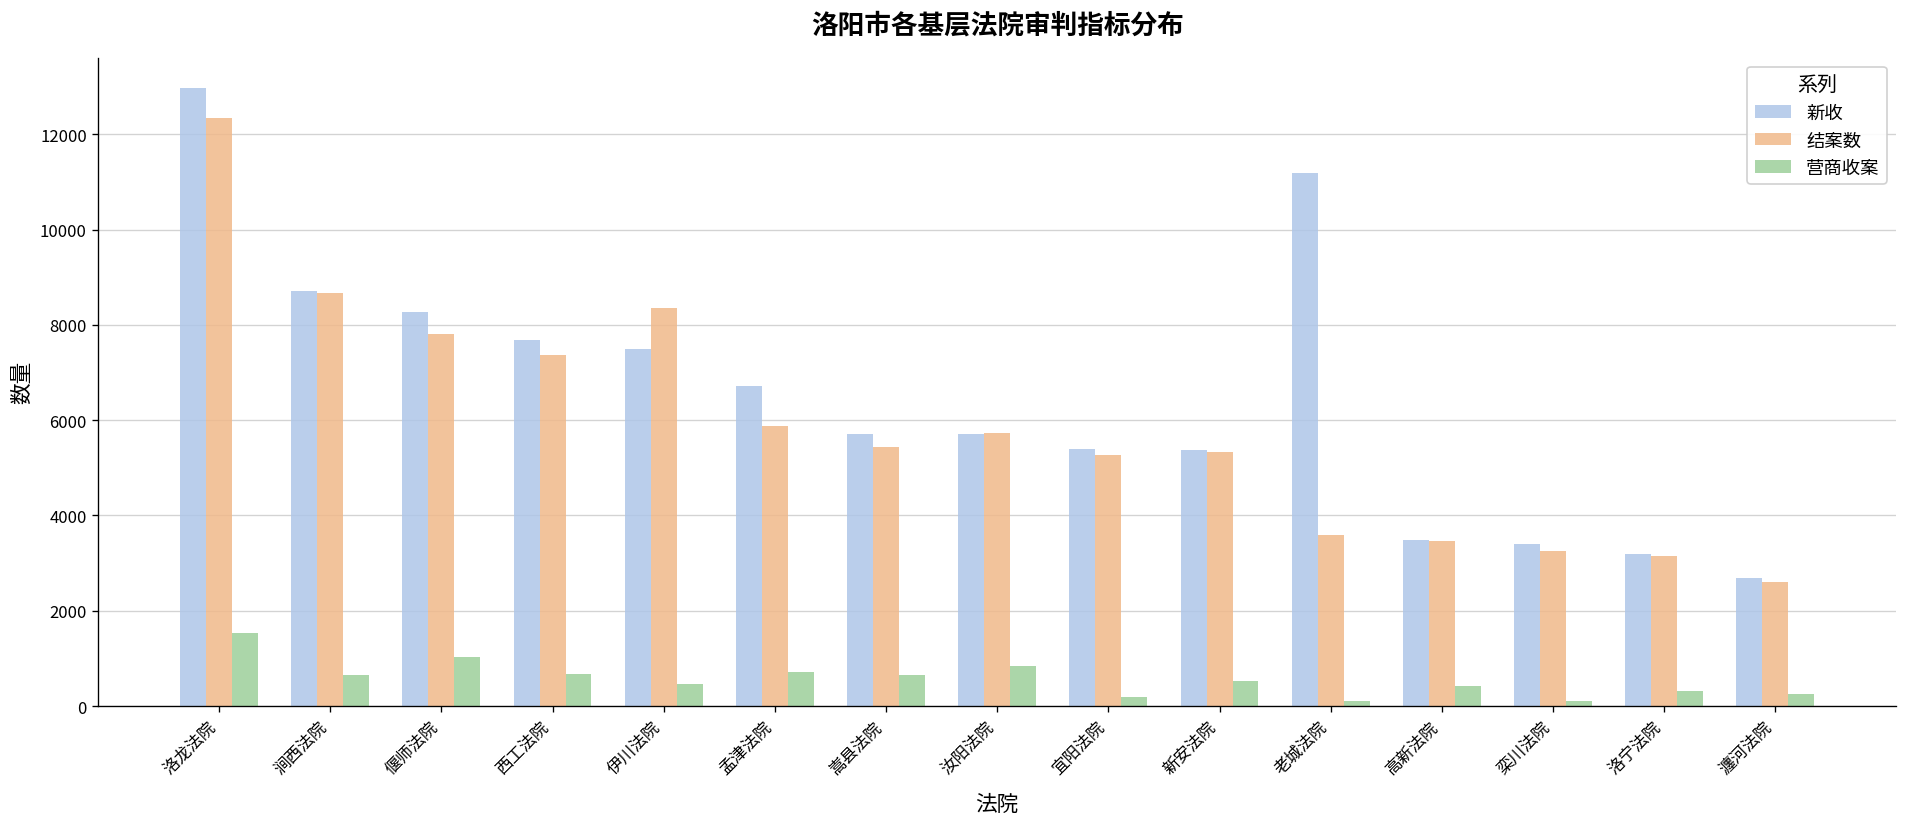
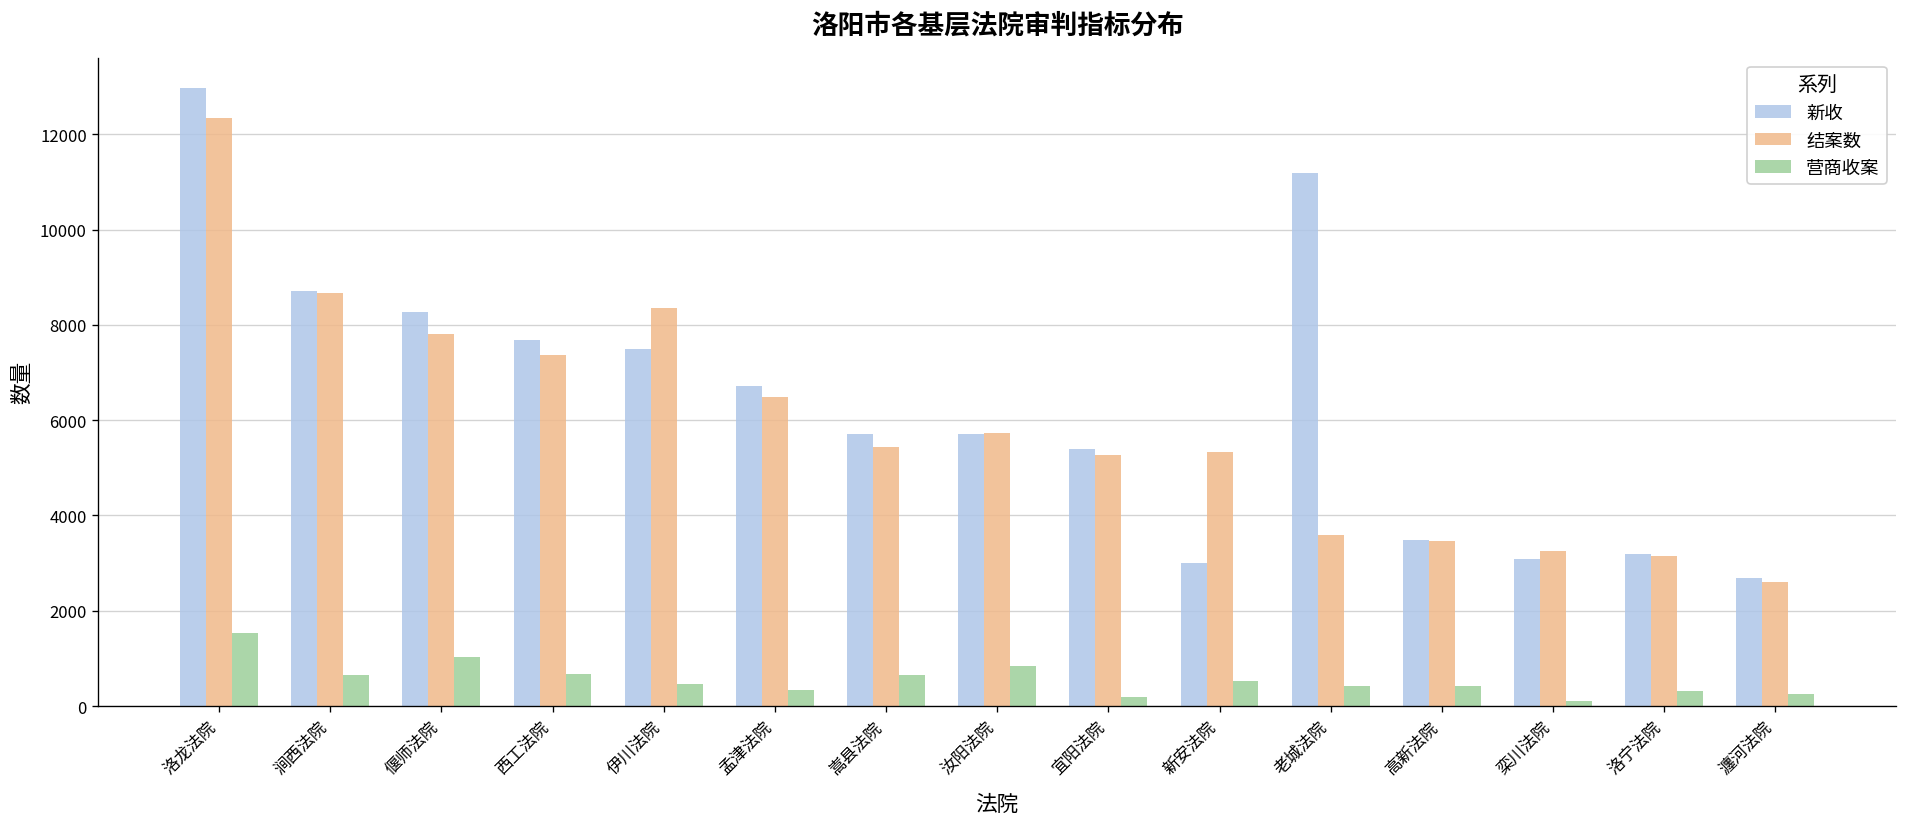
  {
    "新收": {
      "洛龙法院": 13000,
      "涧西法院": 8700,
      "偃师法院": 8300,
      "西工法院": 7700,
      "伊川法院": 7500,
      "孟津法院": 6700,
      "嵩县法院": 5700,
      "汝阳法院": 5700,
      "宜阳法院": 5400,
-     "新安法院": 5400,
+     "新安法院": 3000,
      "老城法院": 11200,
      "高新法院": 3500,
-     "栾川法院": 3400,
+     "栾川法院": 3100,
      "洛宁法院": 3200,
      "瀍河法院": 2700
    },
    "结案数": {
      "洛龙法院": 12300,
      "涧西法院": 8700,
      "偃师法院": 7800,
      "西工法院": 7400,
      "伊川法院": 8400,
-     "孟津法院": 5900,
+     "孟津法院": 6500,
      "嵩县法院": 5400,
      "汝阳法院": 5700,
      "宜阳法院": 5300,
      "新安法院": 5300,
      "老城法院": 3600,
      "高新法院": 3500,
      "栾川法院": 3300,
      "洛宁法院": 3200,
      "瀍河法院": 2600
    },
    "营商收案": {
      "洛龙法院": 1500,
      "涧西法院": 700,
      "偃师法院": 1000,
      "西工法院": 700,
      "伊川法院": 500,
-     "孟津法院": 700,
+     "孟津法院": 300,
      "嵩县法院": 700,
      "汝阳法院": 800,
      "宜阳法院": 200,
      "新安法院": 500,
-     "老城法院": 100,
+     "老城法院": 400,
      "高新法院": 400,
      "栾川法院": 100,
      "洛宁法院": 300,
      "瀍河法院": 200
    }
  }
